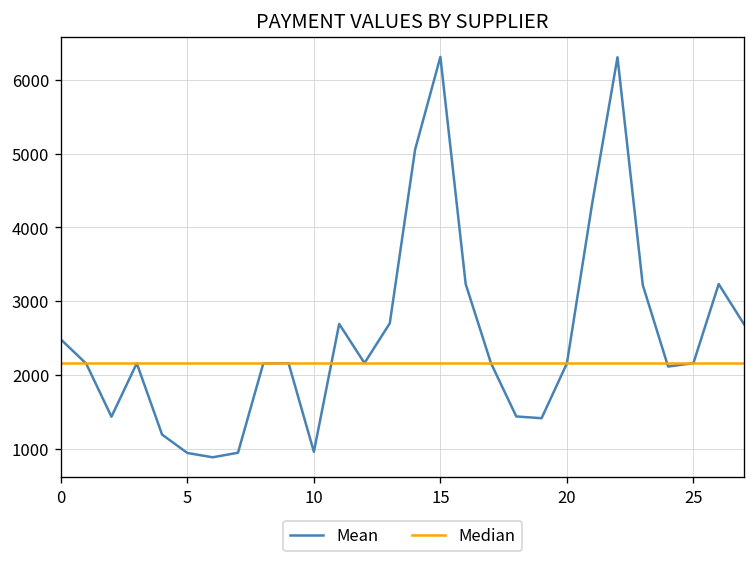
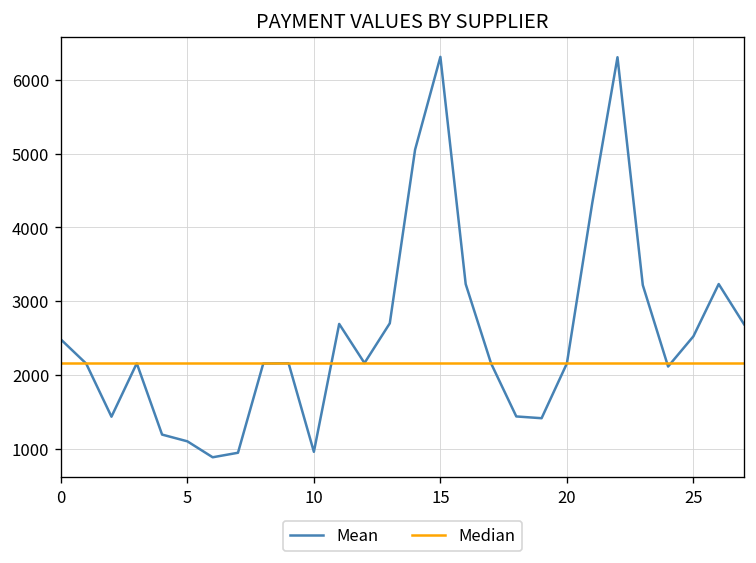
  {
    "0": 2500,
-   "5": 900,
+   "5": 1100,
    "10": 1000,
    "15": 6300,
    "20": 2200,
-   "25": 2200
+   "25": 2500
  }
